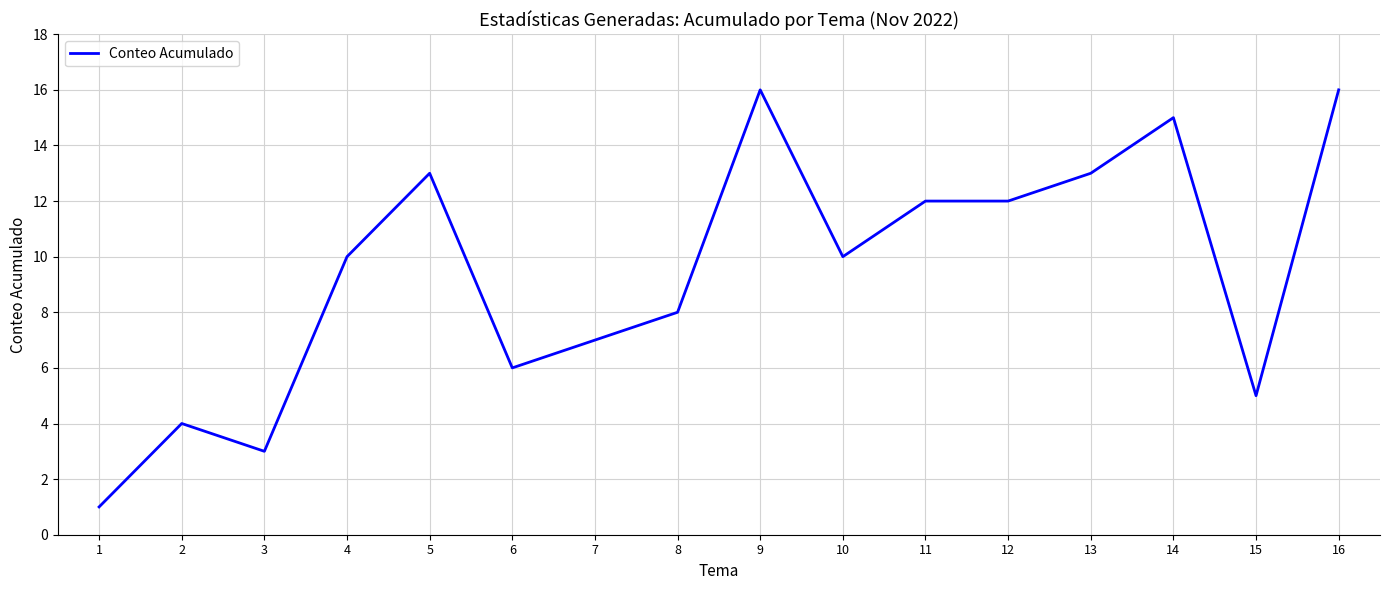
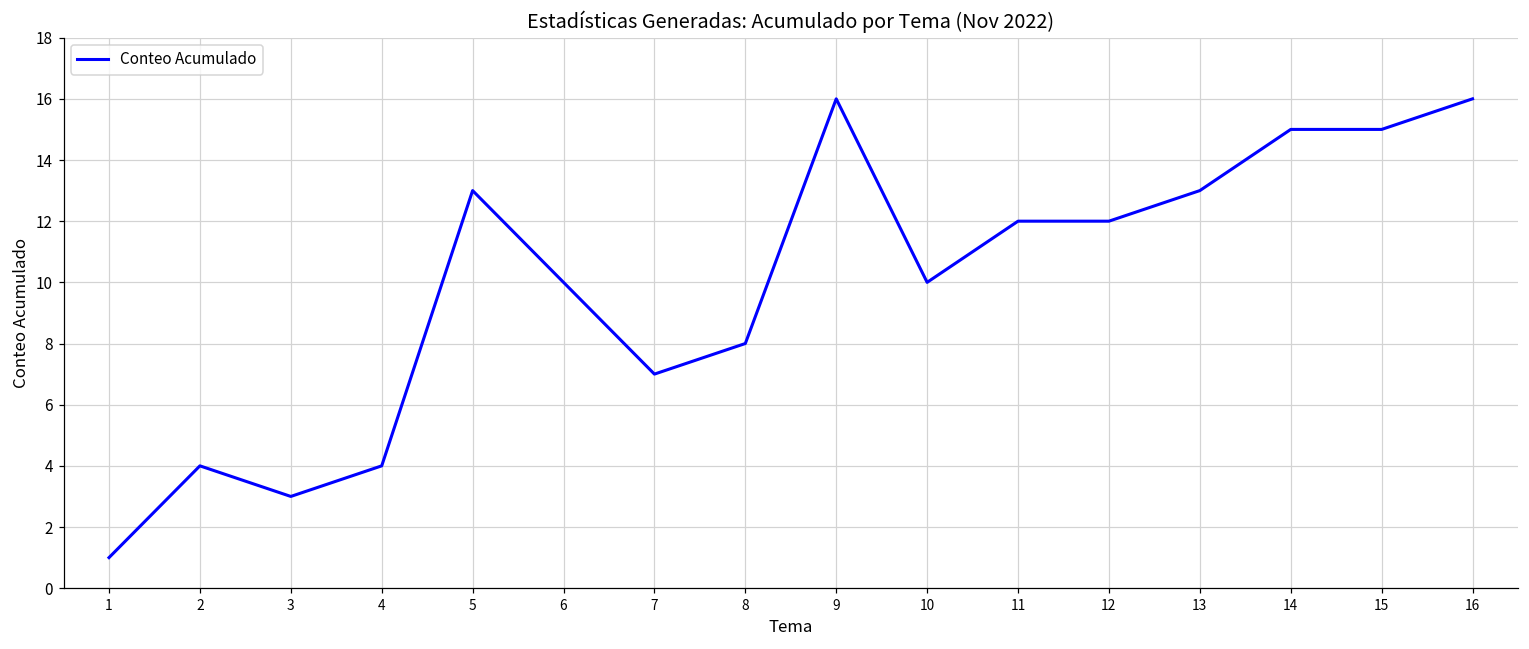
  {
    "1": 1,
    "2": 4,
    "3": 3,
-   "4": 10,
+   "4": 4,
    "5": 13,
-   "6": 6,
+   "6": 10,
    "7": 7,
    "8": 8,
    "9": 16,
    "10": 10,
    "11": 12,
    "12": 12,
    "13": 13,
    "14": 15,
-   "15": 5,
+   "15": 15,
    "16": 16
  }
